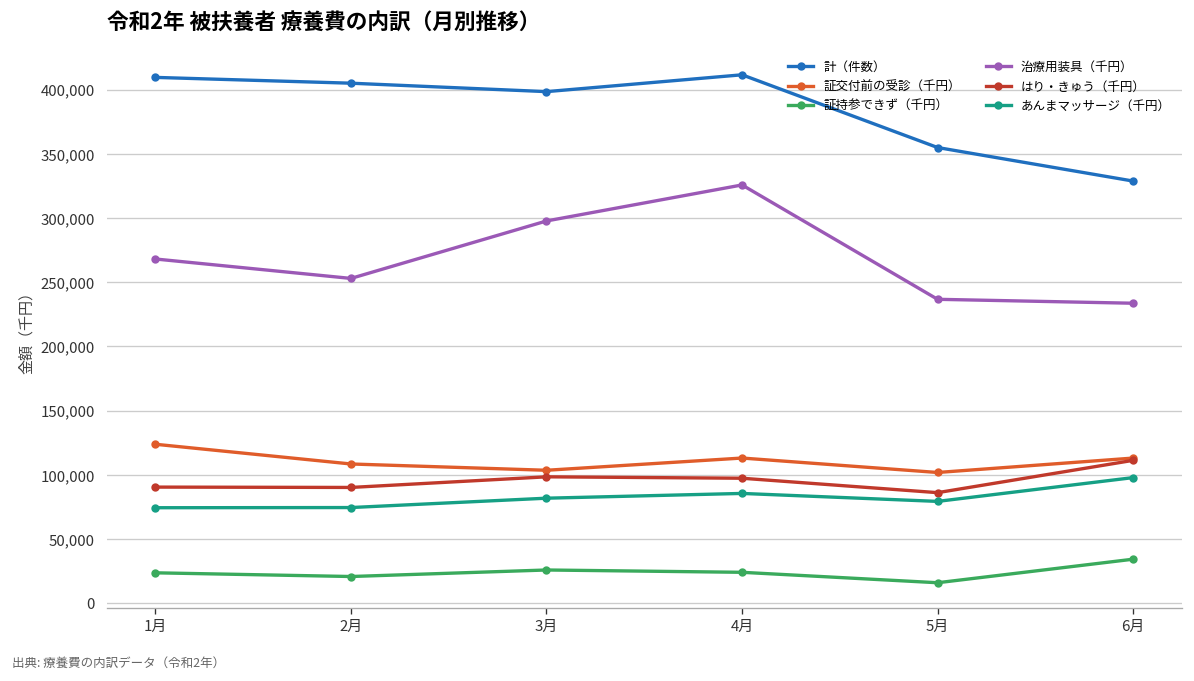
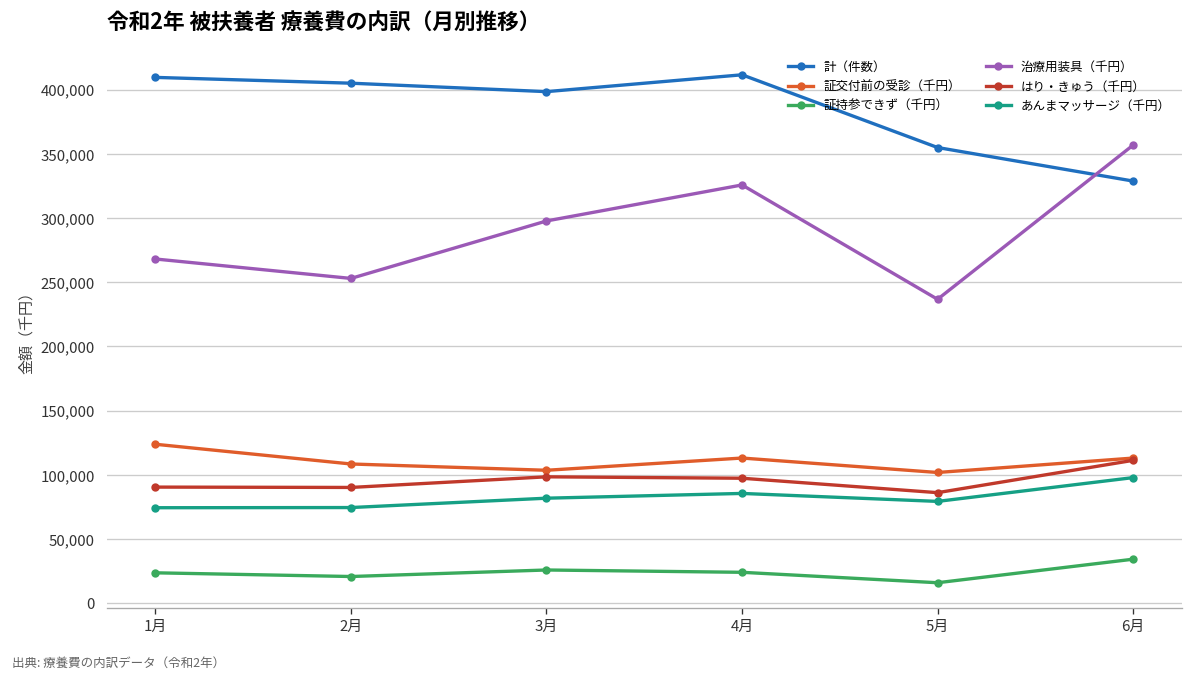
  {
    "計（件数）": {
      "1月": "409,000",
      "2月": "405,000",
      "3月": "398,000",
      "4月": "411,000",
      "5月": "355,000",
      "6月": "329,000"
    },
    "治療用装具（千円）": {
      "1月": "268,000",
      "2月": "253,000",
      "3月": "298,000",
      "4月": "326,000",
      "5月": "237,000",
-     "6月": "234,000"
+     "6月": "357,000"
    }
  }
